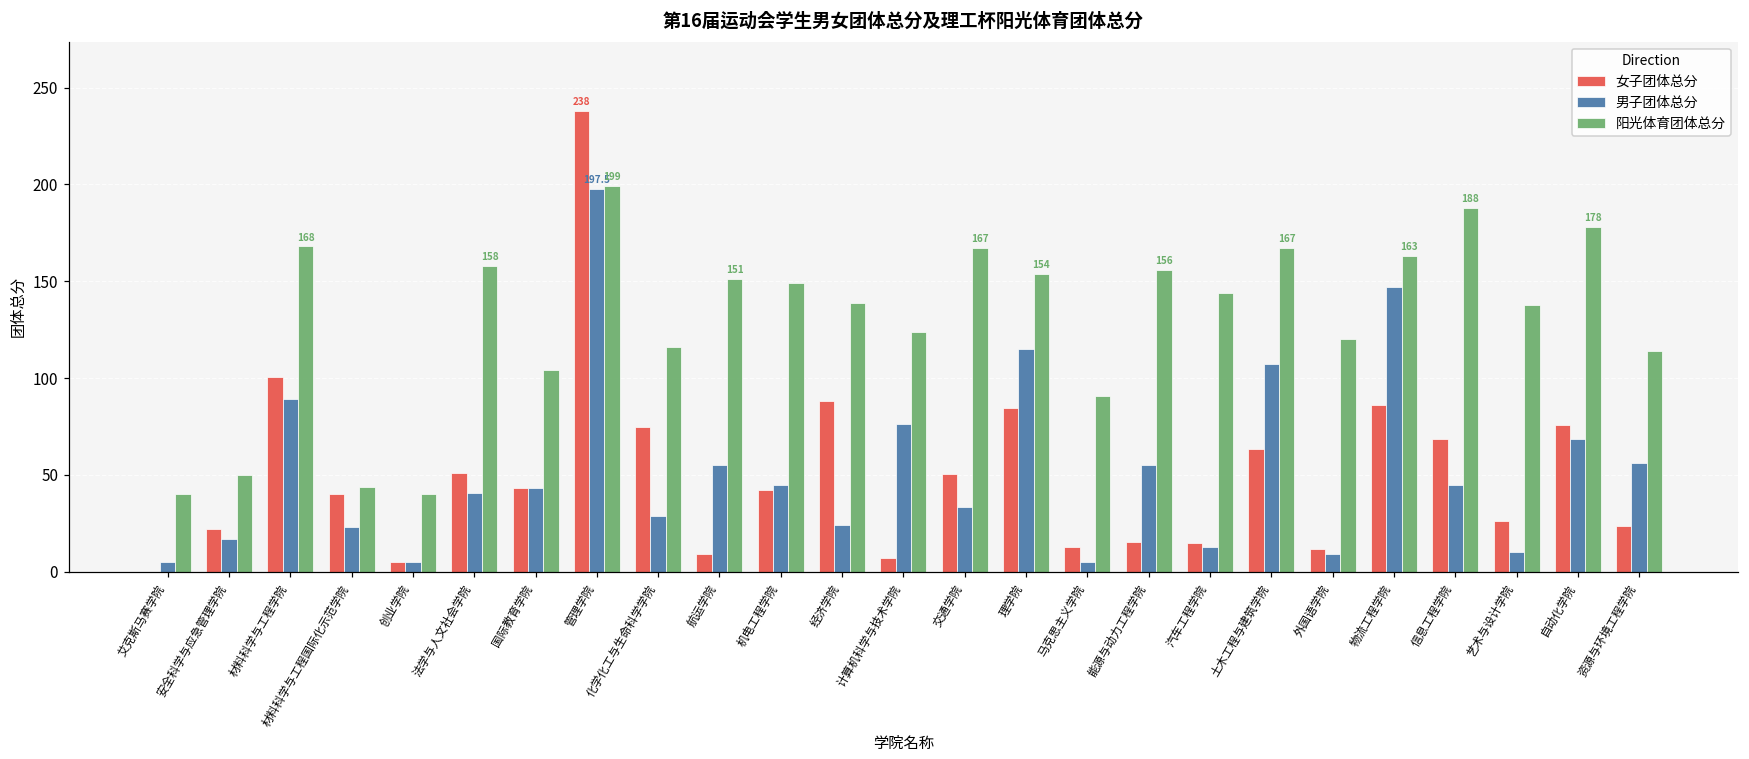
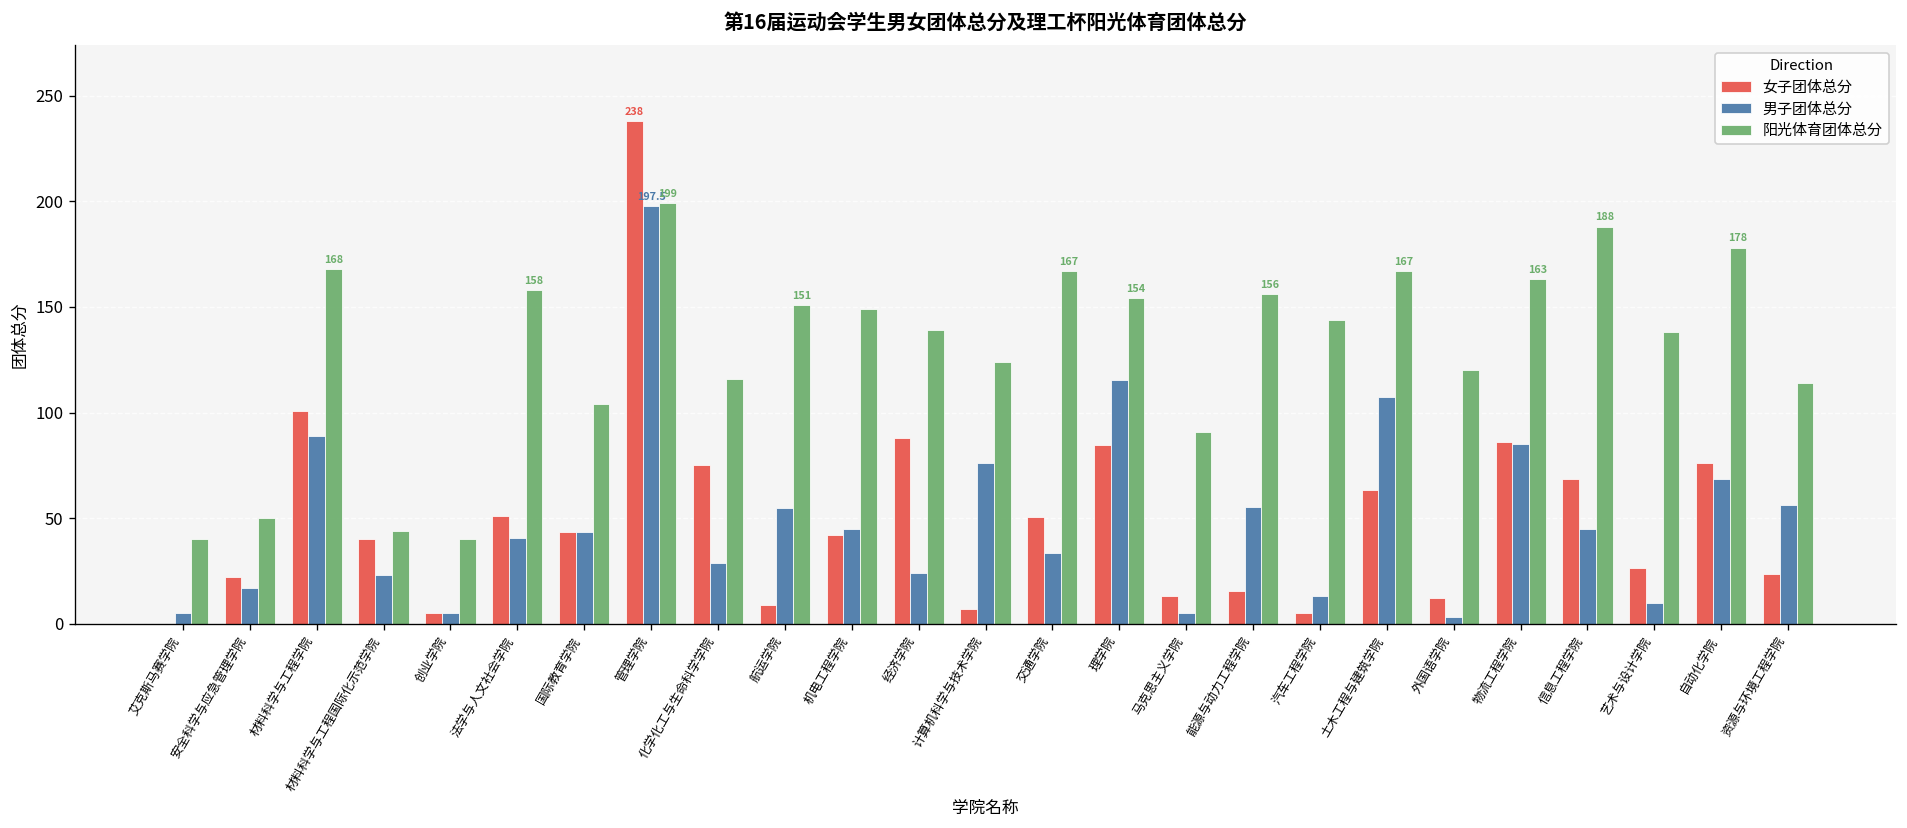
  {
    "女子团体总分": {
      "艾克斯马赛学院": 0,
      "安全科学与应急管理学院": 22,
      "材料科学与工程学院": 101,
      "材料科学与工程国际化示范学院": 40,
      "创业学院": 5,
      "法学与人文社会学院": 51,
      "国际教育学院": 44,
      "化学化工与生命科学学院": 75,
      "航运学院": 9,
      "机电工程学院": 42,
      "经济学院": 88,
      "计算机科学与技术学院": 7,
      "交通学院": 51,
      "理学院": 85,
      "马克思主义学院": 13,
      "能源与动力工程学院": 16,
-     "汽车工程学院": 15,
+     "汽车工程学院": 5,
      "土木工程与建筑学院": 64,
      "外国语学院": 12,
      "物流工程学院": 86,
      "信息工程学院": 69,
      "艺术与设计学院": 27,
      "自动化学院": 76,
      "资源与环境工程学院": 24
    },
    "男子团体总分": {
      "艾克斯马赛学院": 5,
      "安全科学与应急管理学院": 17,
      "材料科学与工程学院": 89,
      "材料科学与工程国际化示范学院": 23,
      "创业学院": 5,
      "法学与人文社会学院": 41,
      "国际教育学院": 44,
      "化学化工与生命科学学院": 29,
      "航运学院": 55,
      "机电工程学院": 45,
      "经济学院": 24,
      "计算机科学与技术学院": 76,
      "交通学院": 34,
      "理学院": 115,
      "马克思主义学院": 5,
      "能源与动力工程学院": 55,
      "汽车工程学院": 13,
      "土木工程与建筑学院": 108,
-     "外国语学院": 9,
-     "物流工程学院": 147,
+     "外国语学院": 3,
+     "物流工程学院": 85,
      "信息工程学院": 45,
      "艺术与设计学院": 10,
      "自动化学院": 69,
      "资源与环境工程学院": 56
    },
    "阳光体育团体总分": {
      "材料科学与工程学院": 168,
      "法学与人文社会学院": 158,
      "航运学院": 151,
      "交通学院": 167,
      "理学院": 154,
      "能源与动力工程学院": 156,
      "土木工程与建筑学院": 167,
      "物流工程学院": 163,
      "信息工程学院": 188,
      "自动化学院": 178
    }
  }
